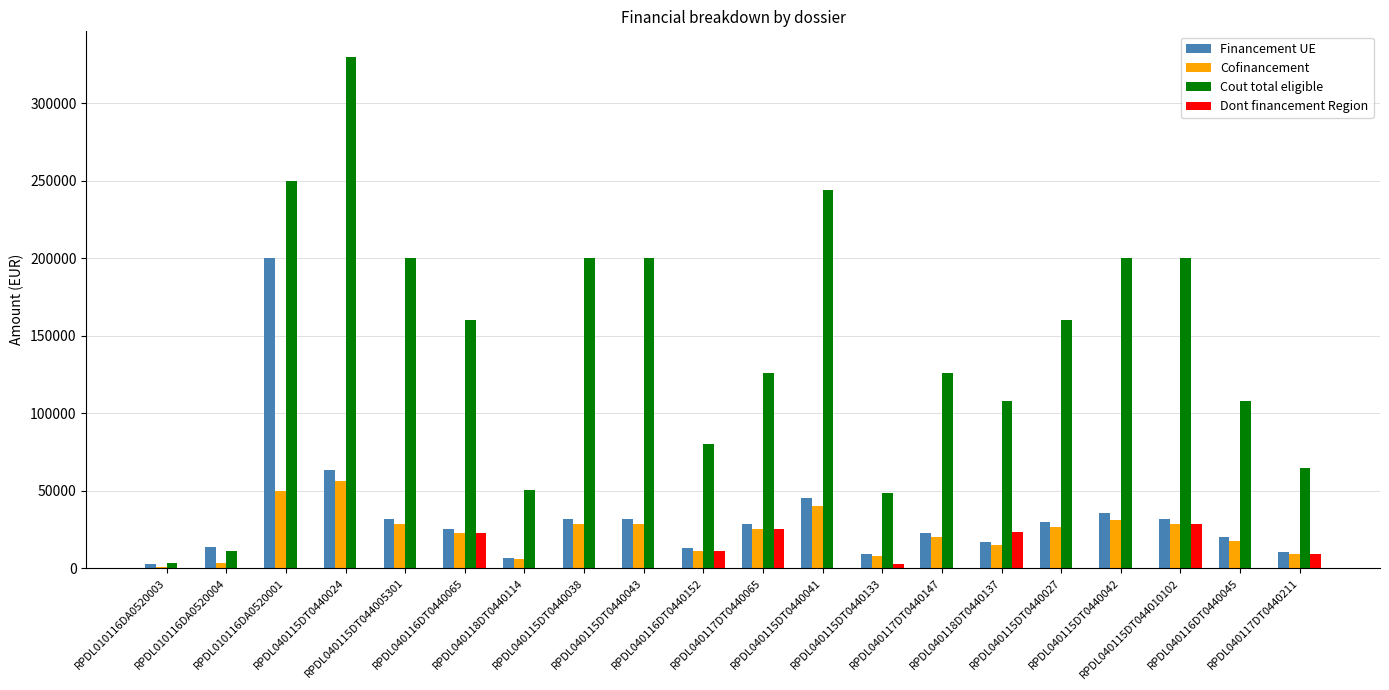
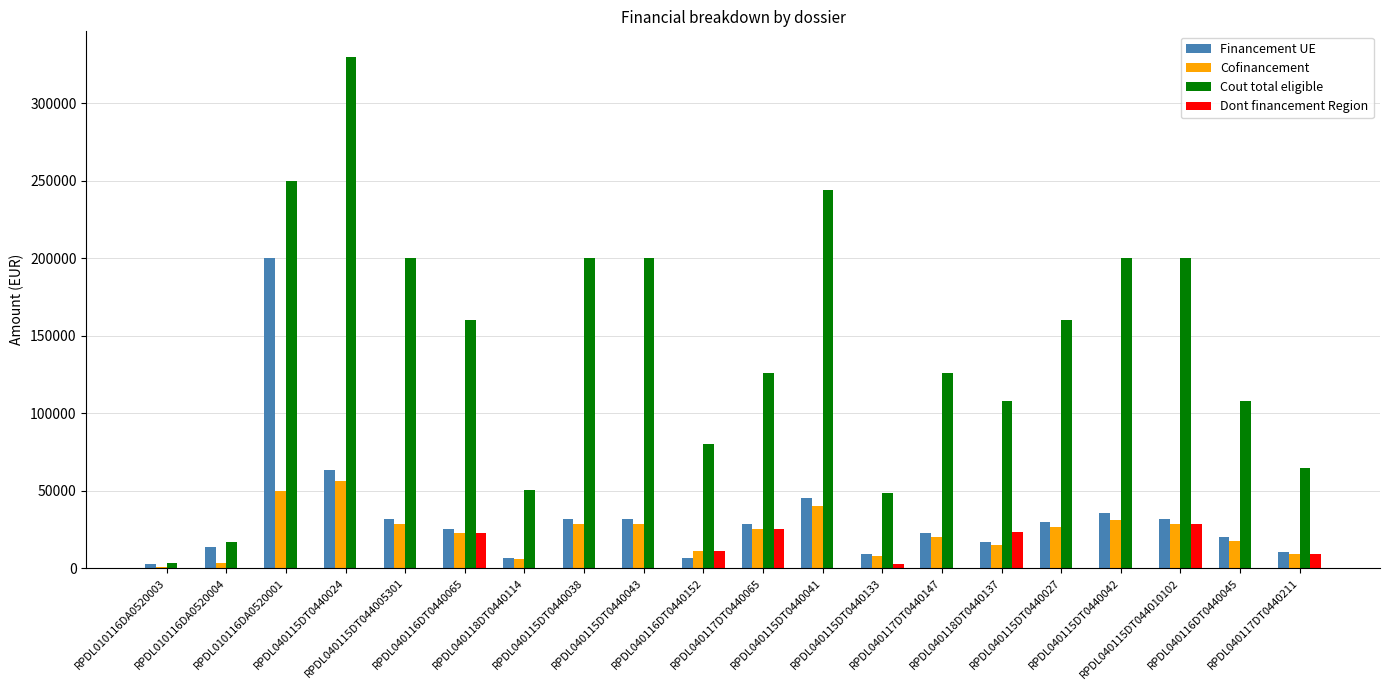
  {
    "Financement UE": {
      "RPDL010116DA0520003": 3000,
      "RPDL010116DA0520004": 13000,
      "RPDL010116DA0520001": 200000,
      "RPDL040115DT0440024": 63000,
      "RPDL040115DT044005301": 32000,
      "RPDL040116DT0440065": 25000,
      "RPDL040118DT0440114": 7000,
      "RPDL040115DT0440038": 32000,
      "RPDL040115DT0440043": 32000,
-     "RPDL040116DT0440152": 13000,
+     "RPDL040116DT0440152": 6000,
      "RPDL040117DT0440065": 29000,
      "RPDL040115DT0440041": 45000,
      "RPDL040115DT0440133": 9000,
      "RPDL040117DT0440147": 23000,
      "RPDL040118DT0440137": 17000,
      "RPDL040115DT0440027": 30000,
      "RPDL040115DT0440042": 35000,
      "RPDL040115DT044010102": 32000,
      "RPDL040116DT0440045": 20000,
      "RPDL040117DT0440211": 10000
    },
    "Cofinancement": {
      "RPDL010116DA0520004": 3000,
      "RPDL010116DA0520001": 50000,
      "RPDL040115DT0440024": 56000,
      "RPDL040115DT044005301": 28000,
      "RPDL040116DT0440065": 23000,
      "RPDL040118DT0440114": 6000,
      "RPDL040115DT0440038": 28000,
      "RPDL040115DT0440043": 28000,
      "RPDL040116DT0440152": 11000,
      "RPDL040117DT0440065": 25000,
      "RPDL040115DT0440041": 40000,
      "RPDL040115DT0440133": 8000,
      "RPDL040117DT0440147": 20000,
      "RPDL040118DT0440137": 15000,
      "RPDL040115DT0440027": 26000,
      "RPDL040115DT0440042": 31000,
      "RPDL040115DT044010102": 28000,
      "RPDL040116DT0440045": 18000,
      "RPDL040117DT0440211": 9000
    },
    "Cout total eligible": {
      "RPDL010116DA0520003": 4000,
-     "RPDL010116DA0520004": 11000,
+     "RPDL010116DA0520004": 17000,
      "RPDL010116DA0520001": 250000,
      "RPDL040115DT0440024": 330000,
      "RPDL040115DT044005301": 200000,
      "RPDL040116DT0440065": 160000,
      "RPDL040118DT0440114": 51000,
      "RPDL040115DT0440038": 200000,
      "RPDL040115DT0440043": 200000,
      "RPDL040116DT0440152": 80000,
      "RPDL040117DT0440065": 126000,
      "RPDL040115DT0440041": 244000,
      "RPDL040115DT0440133": 49000,
      "RPDL040117DT0440147": 126000,
      "RPDL040118DT0440137": 108000,
      "RPDL040115DT0440027": 160000,
      "RPDL040115DT0440042": 200000,
      "RPDL040115DT044010102": 200000,
      "RPDL040116DT0440045": 108000,
      "RPDL040117DT0440211": 65000
    },
    "Dont financement Region": {
      "RPDL010116DA0520003": 0,
      "RPDL010116DA0520004": 0,
      "RPDL010116DA0520001": 0,
      "RPDL040115DT0440024": 0,
      "RPDL040115DT044005301": 0,
      "RPDL040116DT0440065": 23000,
      "RPDL040118DT0440114": 0,
      "RPDL040115DT0440038": 0,
      "RPDL040115DT0440043": 0,
      "RPDL040116DT0440152": 11000,
      "RPDL040117DT0440065": 25000,
      "RPDL040115DT0440041": 0,
      "RPDL040115DT0440133": 3000,
      "RPDL040117DT0440147": 0,
      "RPDL040118DT0440137": 23000,
      "RPDL040115DT0440027": 0,
      "RPDL040115DT0440042": 0,
      "RPDL040115DT044010102": 28000,
      "RPDL040116DT0440045": 0,
      "RPDL040117DT0440211": 9000
    }
  }
